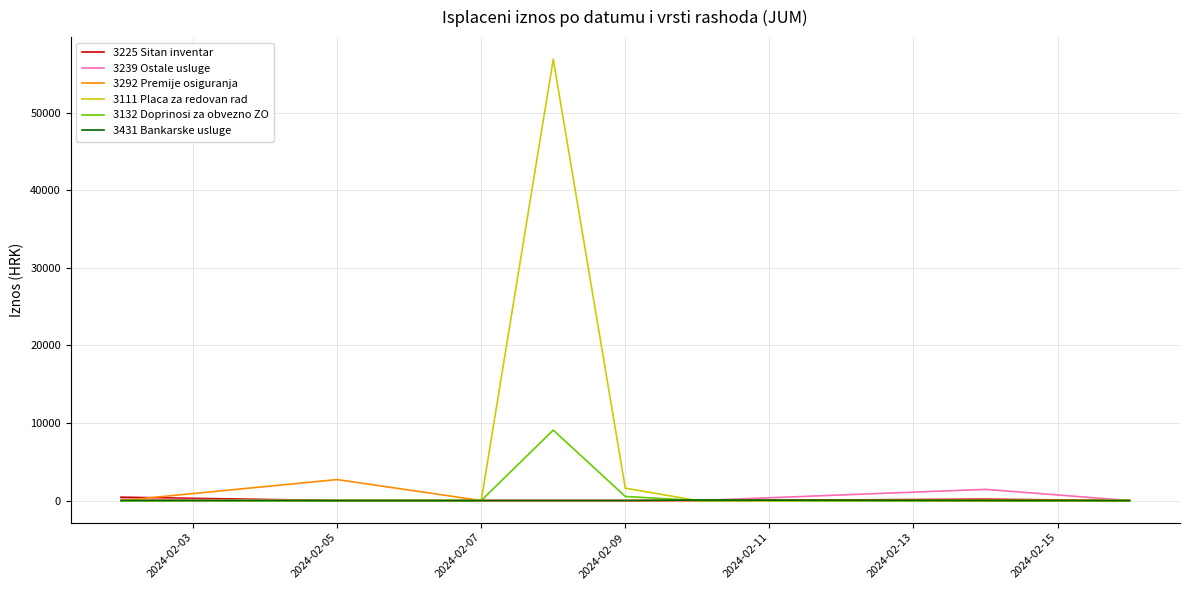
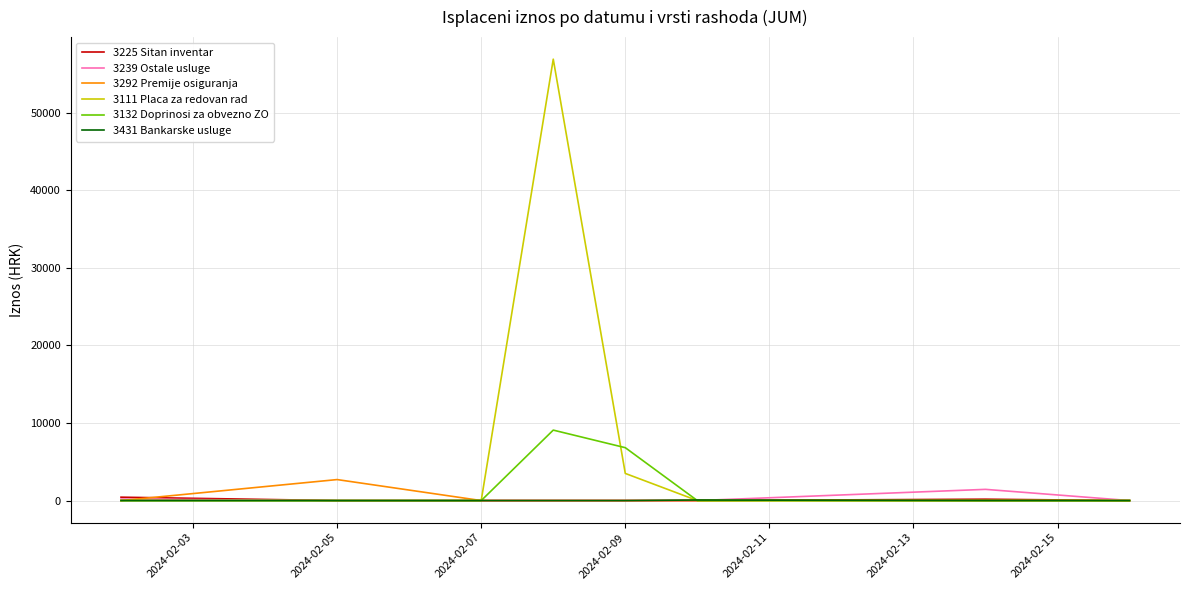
  {
    "3292 Premije osiguranja": {
      "2024-02-05": 3000
    },
    "3111 Placa za redovan rad": {
-     "2024-02-09": 2000
+     "2024-02-09": 3000
    },
    "3132 Doprinosi za obvezno ZO": {
-     "2024-02-09": 1000
+     "2024-02-09": 7000
    }
  }
